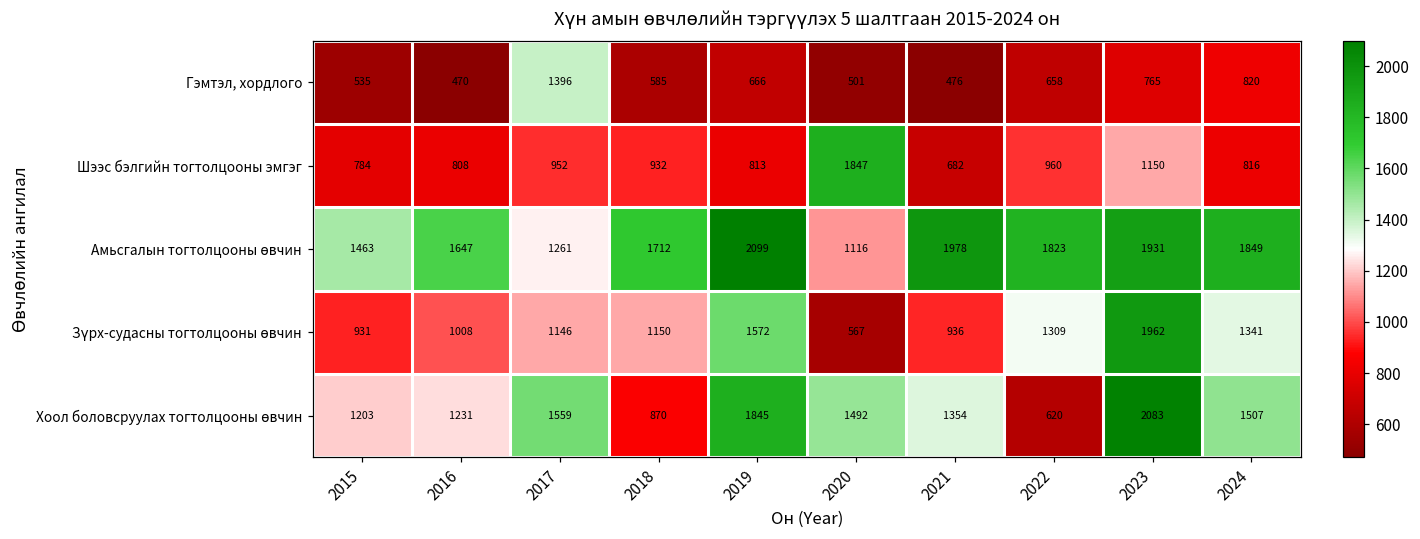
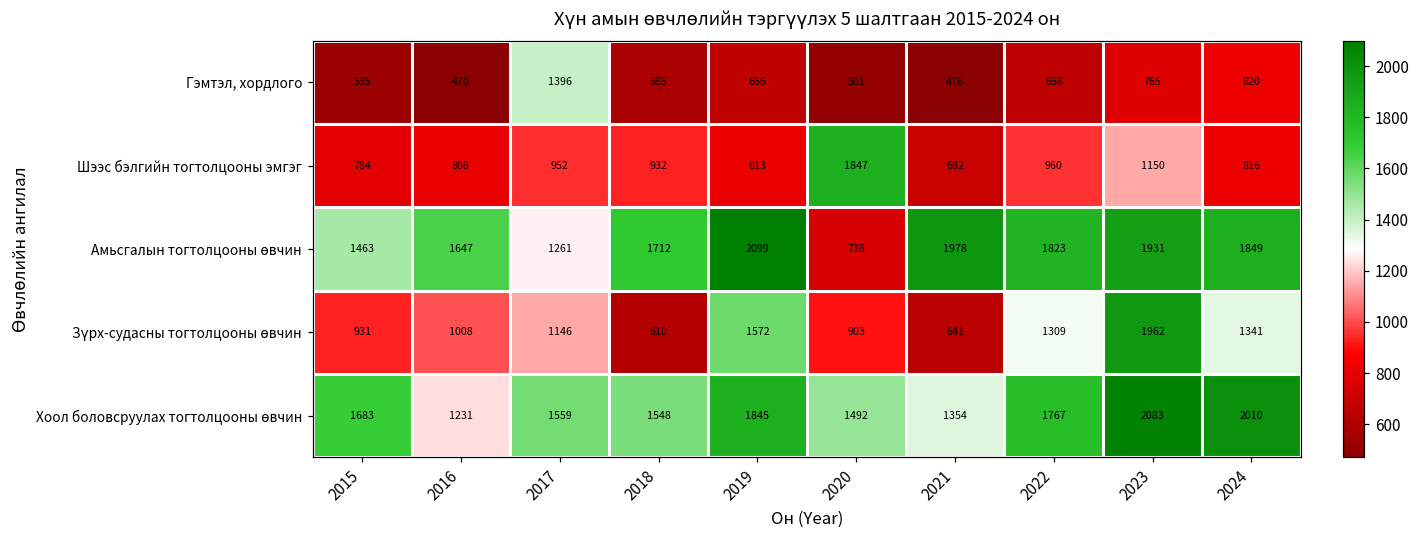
  {
    "Гэмтэл, хордлого": {
      "2015": 535,
      "2016": 470,
      "2017": 1396,
      "2018": 585,
      "2019": 666,
      "2020": 501,
      "2021": 476,
      "2022": 658,
      "2023": 765,
      "2024": 820
    },
    "Шээс бэлгийн тогтолцооны эмгэг": {
      "2015": 784,
      "2016": 808,
      "2017": 952,
      "2018": 932,
      "2019": 813,
      "2020": 1847,
      "2021": 682,
      "2022": 960,
      "2023": 1150,
      "2024": 816
    },
    "Амьсгалын тогтолцооны өвчин": {
      "2015": 1463,
      "2016": 1647,
      "2017": 1261,
      "2018": 1712,
      "2019": 2099,
-     "2020": 1116,
+     "2020": 738,
      "2021": 1978,
      "2022": 1823,
      "2023": 1931,
      "2024": 1849
    },
    "Зүрх-судасны тогтолцооны өвчин": {
      "2015": 931,
      "2016": 1008,
      "2017": 1146,
-     "2018": 1150,
+     "2018": 610,
      "2019": 1572,
-     "2020": 567,
-     "2021": 936,
+     "2020": 903,
+     "2021": 641,
      "2022": 1309,
      "2023": 1962,
      "2024": 1341
    },
    "Хоол боловсруулах тогтолцооны өвчин": {
-     "2015": 1203,
+     "2015": 1683,
      "2016": 1231,
      "2017": 1559,
-     "2018": 870,
+     "2018": 1548,
      "2019": 1845,
      "2020": 1492,
      "2021": 1354,
-     "2022": 620,
+     "2022": 1767,
      "2023": 2083,
-     "2024": 1507
+     "2024": 2010
    }
  }
